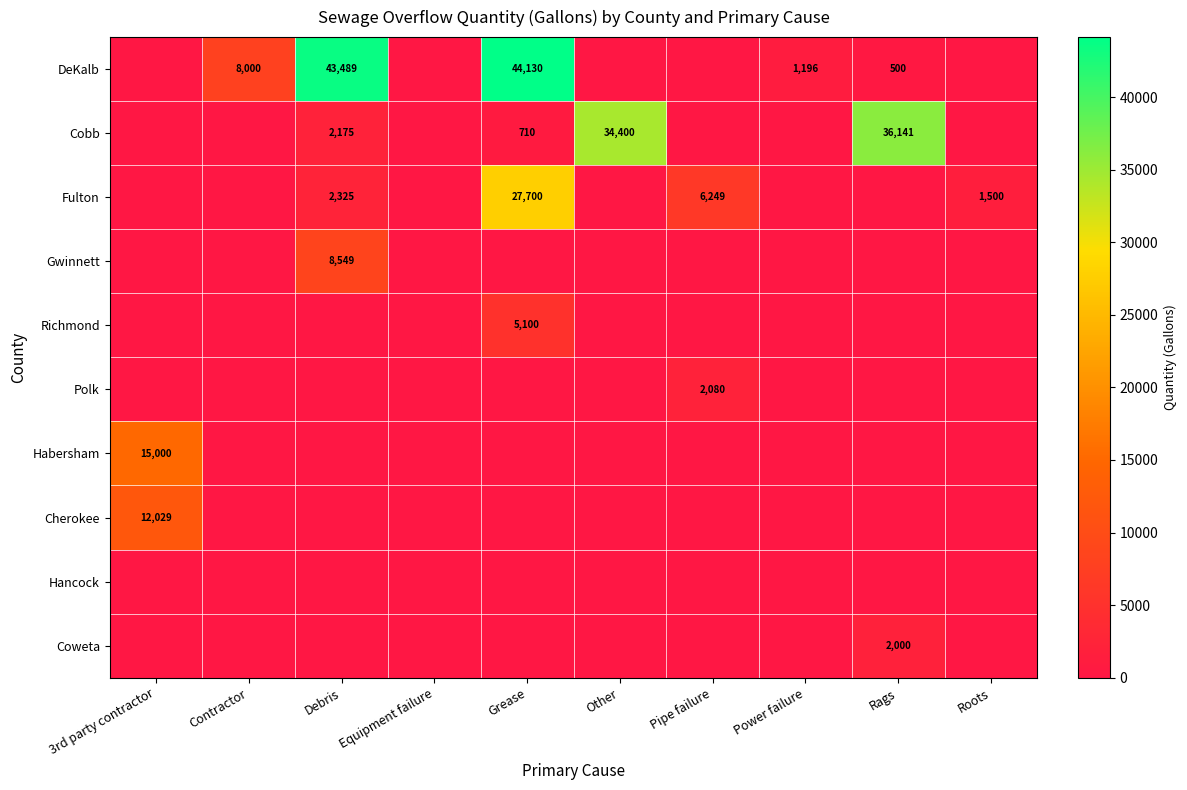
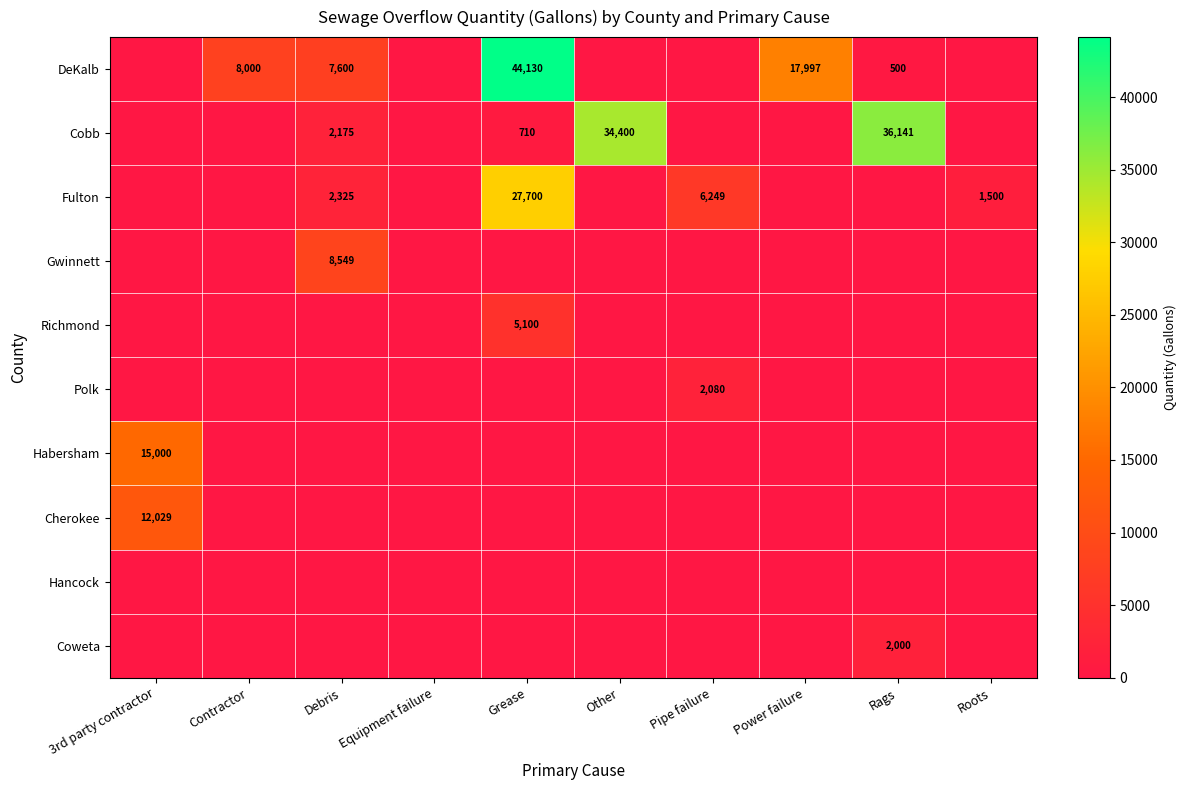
  {
    "DeKalb": {
      "Contractor": "8,000",
-     "Debris": "43,489",
+     "Debris": "7,600",
      "Grease": "44,130",
-     "Power failure": "1,196",
+     "Power failure": "17,997",
      "Rags": "500"
    },
    "Cobb": {
      "Debris": "2,175",
      "Grease": "710",
      "Other": "34,400",
      "Rags": "36,141"
    },
    "Fulton": {
      "Debris": "2,325",
      "Grease": "27,700",
      "Pipe failure": "6,249",
      "Roots": "1,500"
    },
    "Gwinnett": {
      "Debris": "8,549"
    },
    "Richmond": {
      "Grease": "5,100"
    },
    "Polk": {
      "Pipe failure": "2,080"
    },
    "Habersham": {
      "3rd party contractor": "15,000"
    },
    "Cherokee": {
      "3rd party contractor": "12,029"
    },
    "Coweta": {
      "Rags": "2,000"
    }
  }
